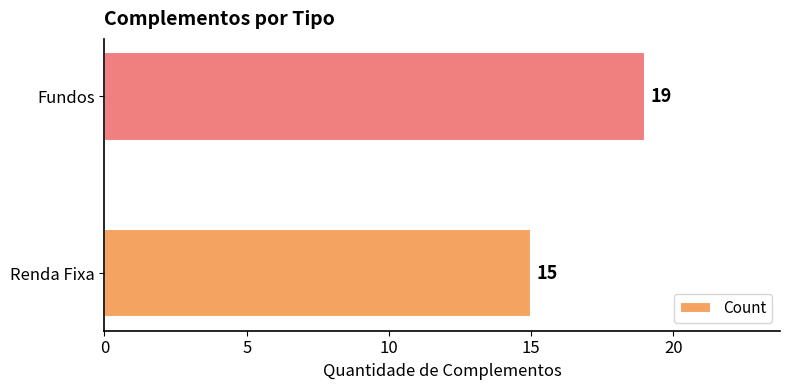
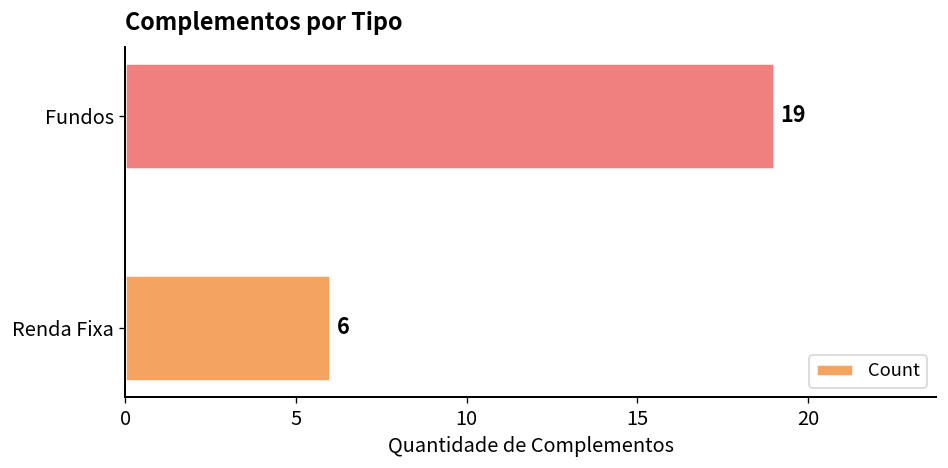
  {
    "Fundos": 19,
-   "Renda Fixa": 15
+   "Renda Fixa": 6
  }
